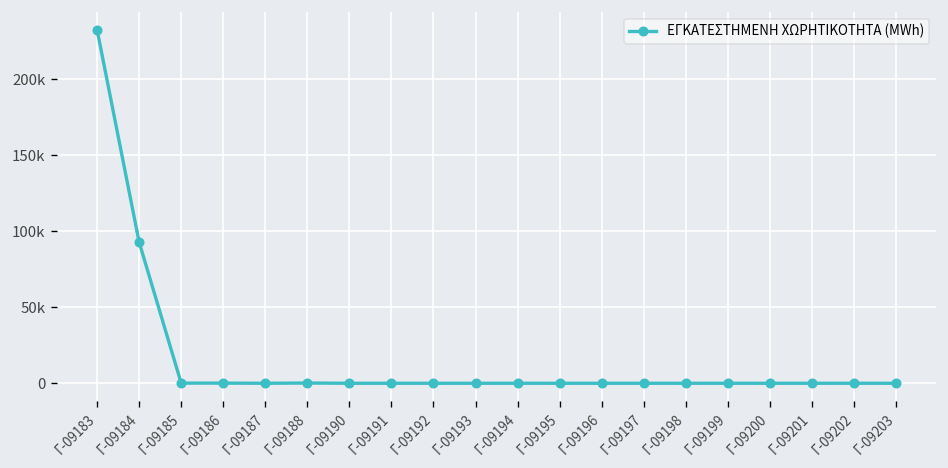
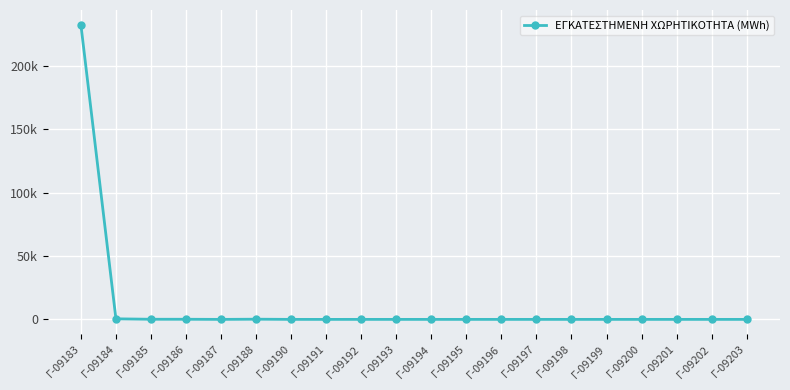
  {
    "Γ-09183": 233000,
-   "Γ-09184": 93000,
+   "Γ-09184": 0,
    "Γ-09185": 0,
    "Γ-09186": 0,
    "Γ-09187": 0,
    "Γ-09188": 0,
    "Γ-09190": 0,
    "Γ-09191": 0,
    "Γ-09192": 0,
    "Γ-09193": 0,
    "Γ-09194": 0,
    "Γ-09195": 0,
    "Γ-09196": 0,
    "Γ-09197": 0,
    "Γ-09198": 0,
    "Γ-09199": 0,
    "Γ-09200": 0,
    "Γ-09201": 0,
    "Γ-09202": 0,
    "Γ-09203": 0
  }
